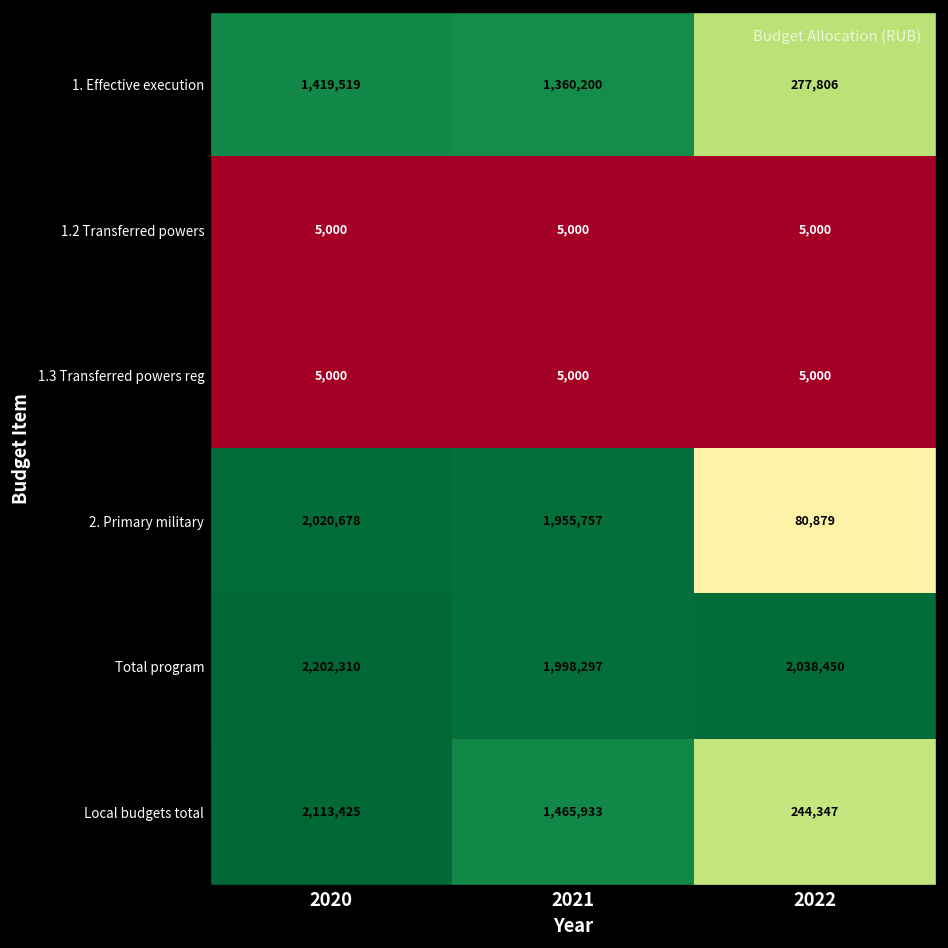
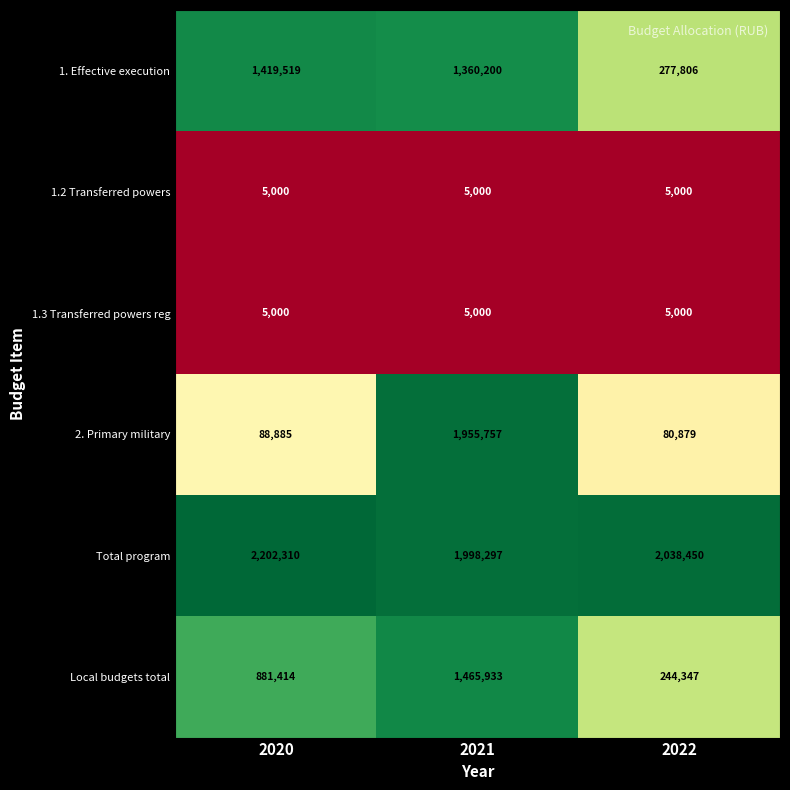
  {
    "1. Effective execution": {
      "2020": "1,419,519",
      "2021": "1,360,200"
    },
    "1.2 Transferred powers": {
      "2020": "5,000",
      "2021": "5,000",
      "2022": "5,000"
    },
    "1.3 Transferred powers reg": {
      "2020": "5,000",
      "2021": "5,000",
      "2022": "5,000"
    },
    "2. Primary military": {
-     "2020": "2,020,678",
+     "2020": "88,885",
      "2021": "1,955,757",
      "2022": "80,879"
    },
    "Total program": {
      "2020": "2,202,310",
      "2021": "1,998,297",
      "2022": "2,038,450"
    },
    "Local budgets total": {
-     "2020": "2,113,425",
+     "2020": "881,414",
      "2021": "1,465,933",
      "2022": "244,347"
    }
  }
